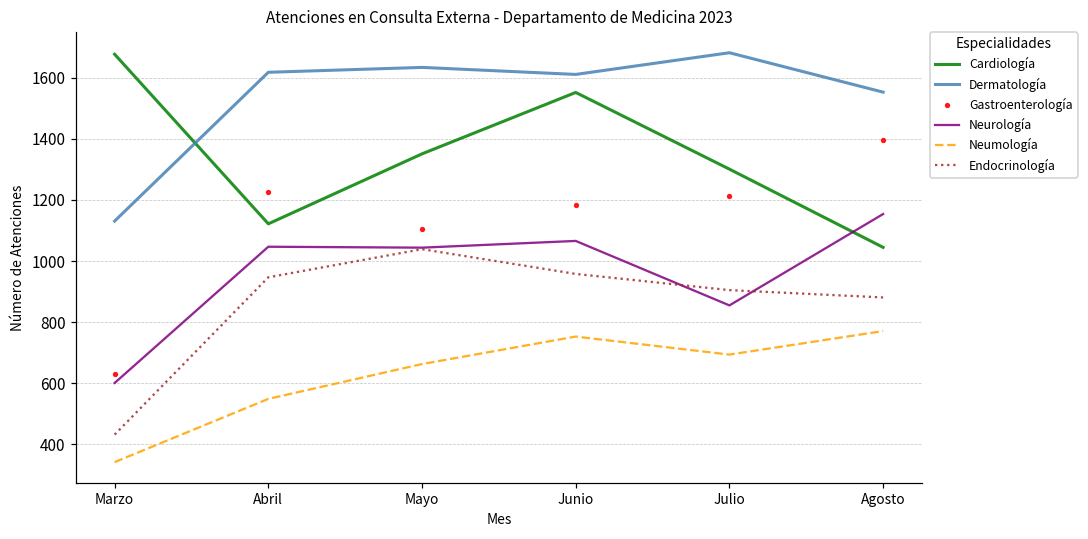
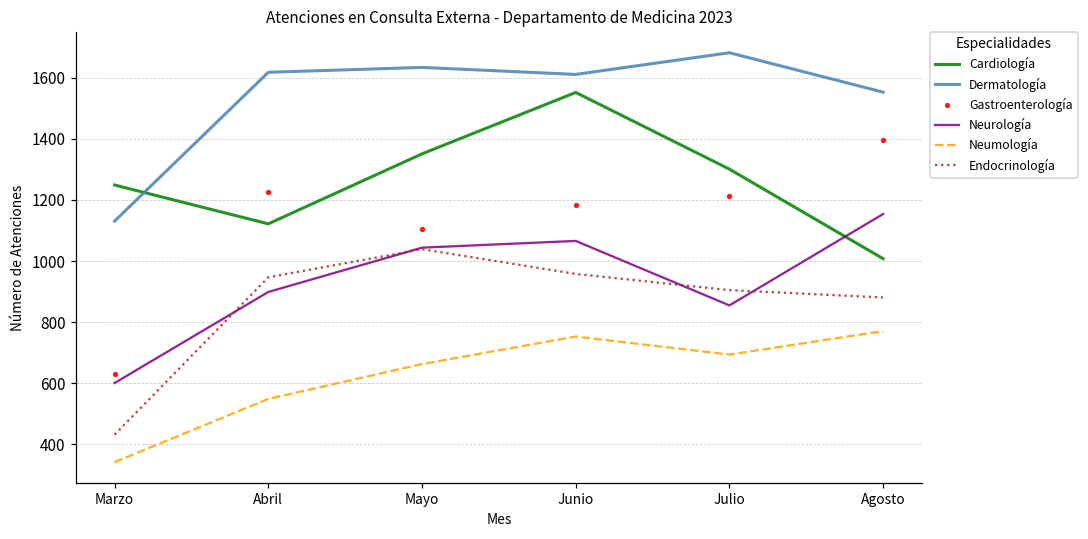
  {
    "Cardiología": {
-     "Marzo": 1680,
+     "Marzo": 1250,
      "Abril": 1120,
      "Mayo": 1350,
      "Junio": 1550,
      "Julio": 1300,
-     "Agosto": 1050
+     "Agosto": 1010
    },
    "Dermatología": {
      "Marzo": 1130,
      "Abril": 1620,
      "Mayo": 1630,
      "Junio": 1610,
      "Julio": 1680,
      "Agosto": 1550
    },
    "Gastroenterología": {
      "Marzo": 630,
      "Abril": 1230,
      "Mayo": 1100,
      "Junio": 1180,
      "Julio": 1210,
      "Agosto": 1400
    },
    "Neurología": {
      "Marzo": 600,
-     "Abril": 1050,
+     "Abril": 900,
      "Junio": 1070,
      "Julio": 860,
      "Agosto": 1150
    },
    "Neumología": {
      "Marzo": 340,
      "Abril": 550,
      "Mayo": 660,
      "Junio": 750,
      "Julio": 690,
      "Agosto": 770
    },
    "Endocrinología": {
      "Marzo": 430,
      "Abril": 950,
      "Junio": 960,
      "Julio": 910,
      "Agosto": 880
    }
  }
